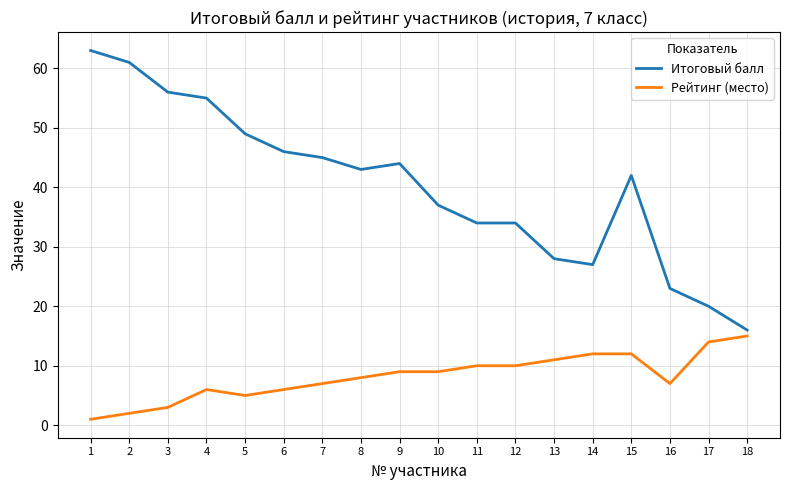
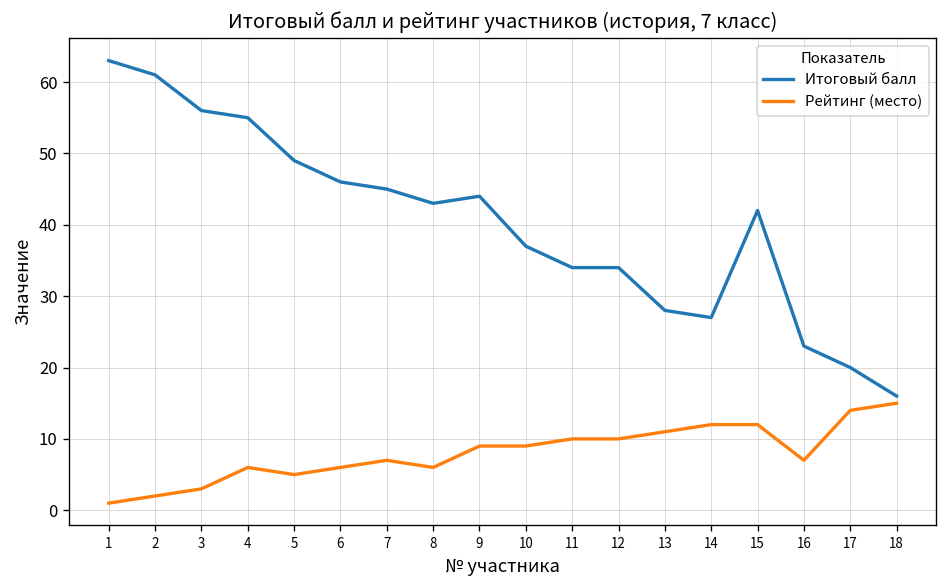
  {
    "Итоговый балл": {
      "1": 63,
      "2": 61,
      "3": 56,
      "4": 55,
      "5": 49,
      "6": 46,
      "7": 45,
      "8": 43,
      "9": 44,
      "10": 37,
      "11": 34,
      "12": 34,
      "13": 28,
      "14": 27,
      "15": 42,
      "16": 23,
      "17": 20,
      "18": 16
    },
    "Рейтинг (место)": {
      "1": 1,
      "2": 2,
      "3": 3,
      "4": 6,
      "5": 5,
      "6": 6,
      "7": 7,
-     "8": 8,
+     "8": 6,
      "9": 9,
      "10": 9,
      "11": 10,
      "12": 10,
      "13": 11,
      "14": 12,
      "15": 12,
      "16": 7,
      "17": 14,
      "18": 15
    }
  }
